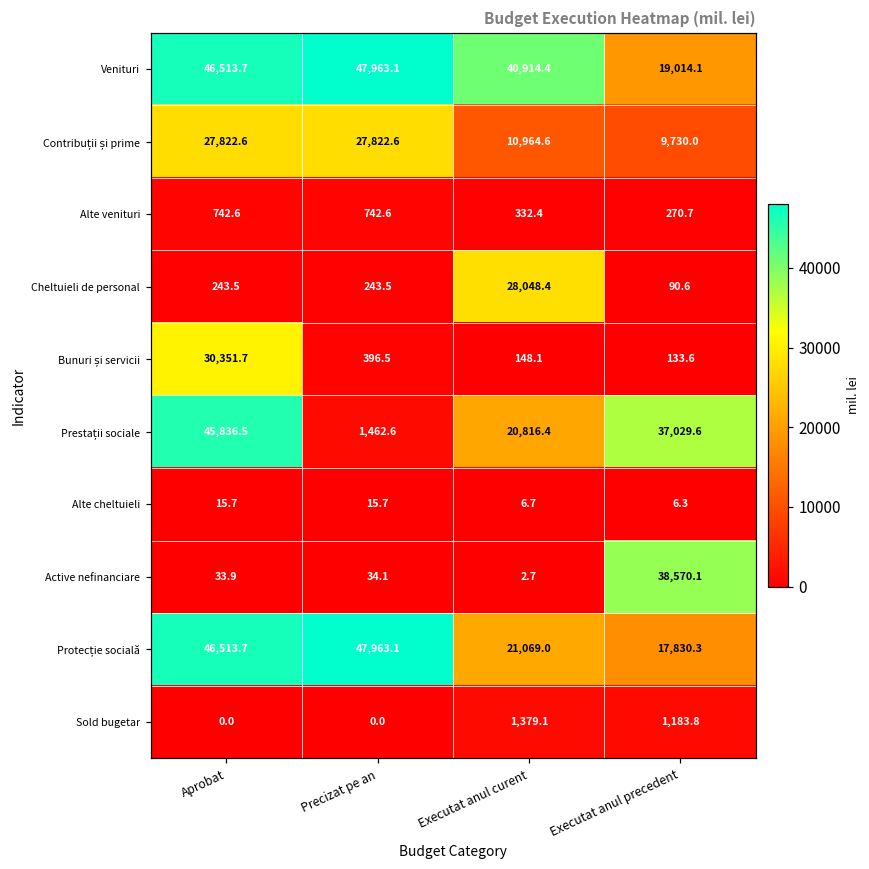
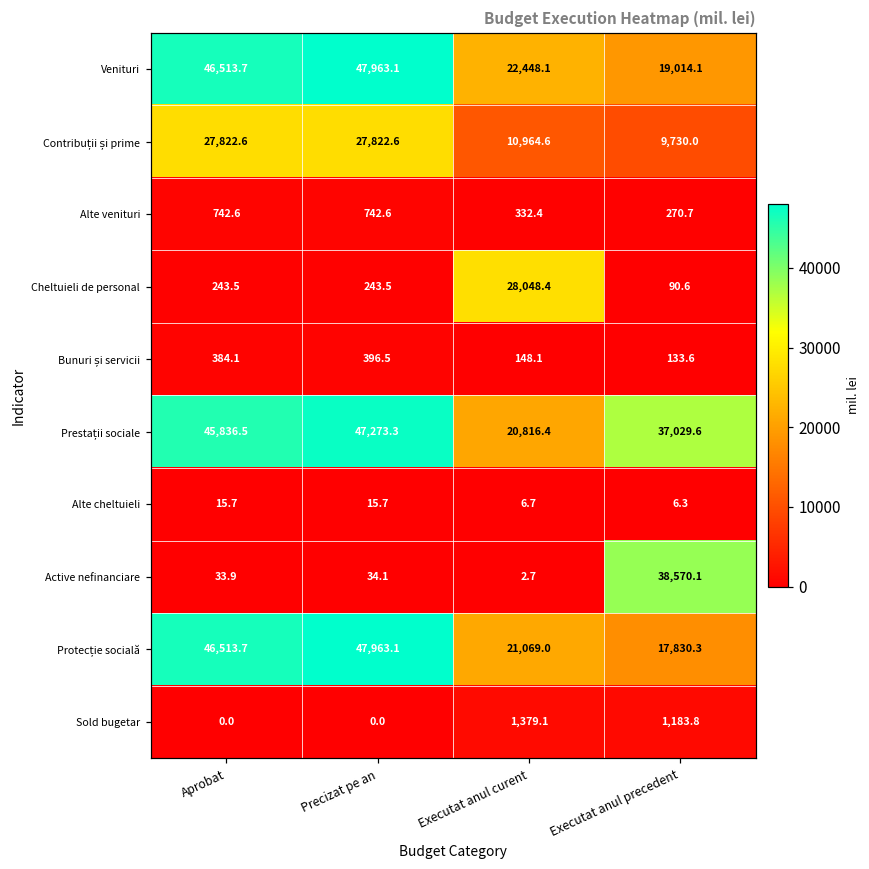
  {
    "Venituri": {
      "Aprobat": "46,513.7",
      "Precizat pe an": "47,963.1",
-     "Executat anul curent": "40,914.4",
+     "Executat anul curent": "22,448.1",
      "Executat anul precedent": "19,014.1"
    },
    "Contribuții și prime": {
      "Aprobat": "27,822.6",
      "Precizat pe an": "27,822.6",
      "Executat anul curent": "10,964.6",
      "Executat anul precedent": "9,730.0"
    },
    "Alte venituri": {
      "Aprobat": "742.6",
      "Precizat pe an": "742.6",
      "Executat anul curent": "332.4",
      "Executat anul precedent": "270.7"
    },
    "Cheltuieli de personal": {
      "Aprobat": "243.5",
      "Precizat pe an": "243.5",
      "Executat anul curent": "28,048.4",
      "Executat anul precedent": "90.6"
    },
    "Bunuri și servicii": {
-     "Aprobat": "30,351.7",
+     "Aprobat": "384.1",
      "Precizat pe an": "396.5",
      "Executat anul curent": "148.1",
      "Executat anul precedent": "133.6"
    },
    "Prestații sociale": {
      "Aprobat": "45,836.5",
-     "Precizat pe an": "1,462.6",
+     "Precizat pe an": "47,273.3",
      "Executat anul curent": "20,816.4",
      "Executat anul precedent": "37,029.6"
    },
    "Alte cheltuieli": {
      "Aprobat": "15.7",
      "Precizat pe an": "15.7",
      "Executat anul curent": "6.7",
      "Executat anul precedent": "6.3"
    },
    "Active nefinanciare": {
      "Aprobat": "33.9",
      "Precizat pe an": "34.1",
      "Executat anul curent": "2.7",
      "Executat anul precedent": "38,570.1"
    },
    "Protecție socială": {
      "Aprobat": "46,513.7",
      "Precizat pe an": "47,963.1",
      "Executat anul curent": "21,069.0",
      "Executat anul precedent": "17,830.3"
    },
    "Sold bugetar": {
      "Aprobat": "0.0",
      "Precizat pe an": "0.0",
      "Executat anul curent": "1,379.1",
      "Executat anul precedent": "1,183.8"
    }
  }
